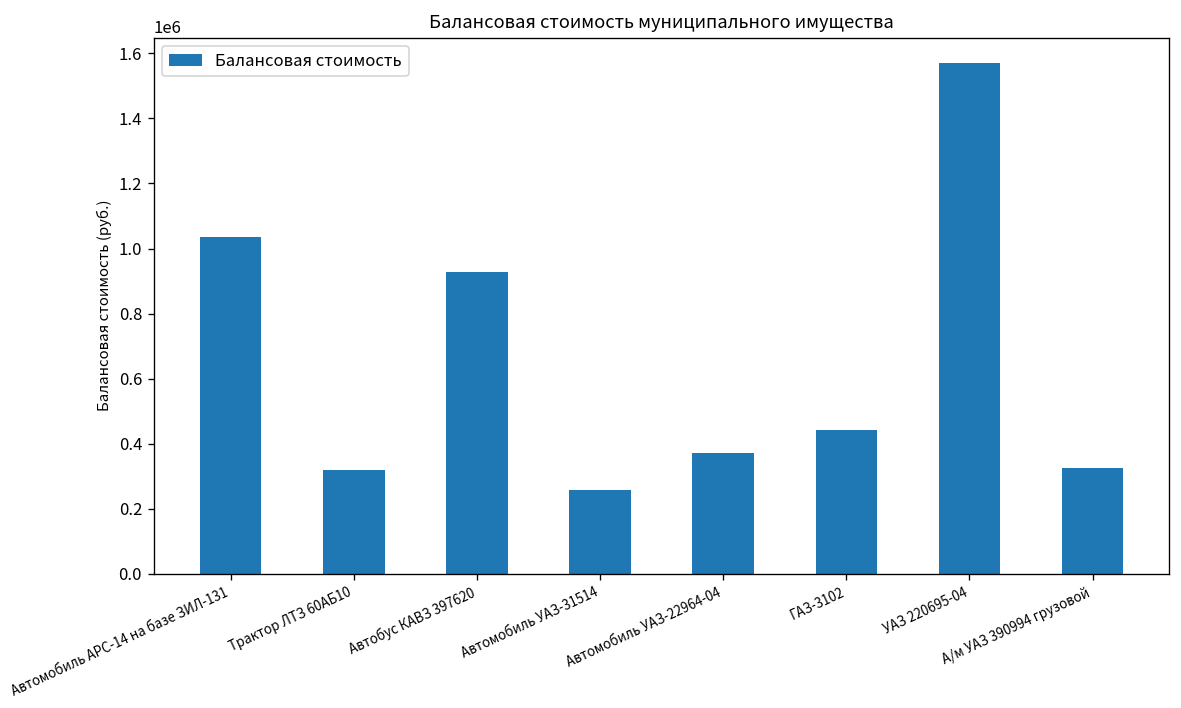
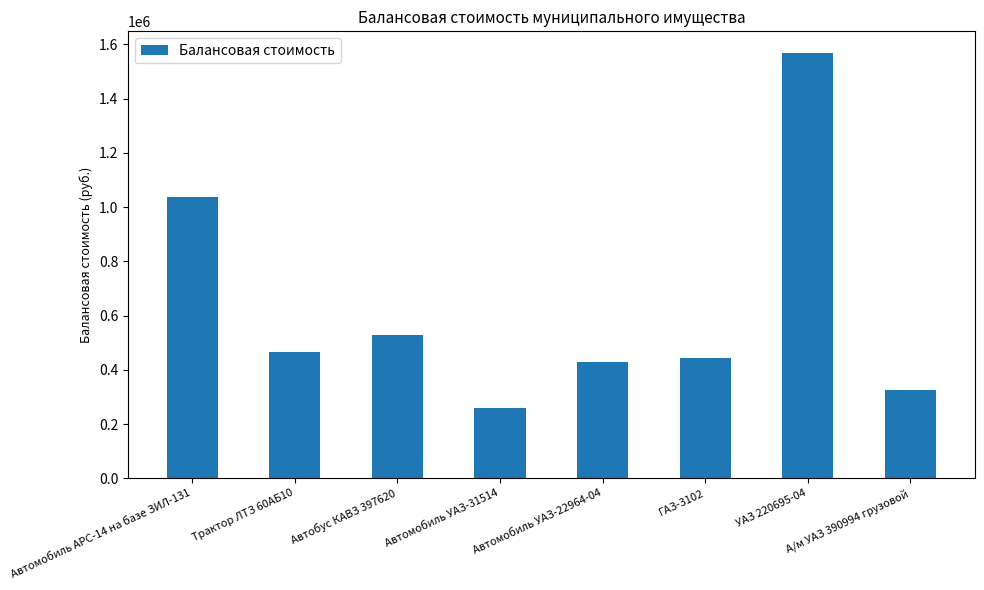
  {
    "Автомобиль АРС-14 на базе ЗИЛ-131": 1040000,
-   "Трактор ЛТЗ 60АБ10": 320000,
-   "Автобус КАВЗ 397620": 930000,
+   "Трактор ЛТЗ 60АБ10": 470000,
+   "Автобус КАВЗ 397620": 530000,
    "Автомобиль УАЗ-31514": 260000,
-   "Автомобиль УАЗ-22964-04": 370000,
+   "Автомобиль УАЗ-22964-04": 430000,
    "ГАЗ-3102": 440000,
    "УАЗ 220695-04": 1570000,
    "А/м УАЗ 390994 грузовой": 330000
  }
